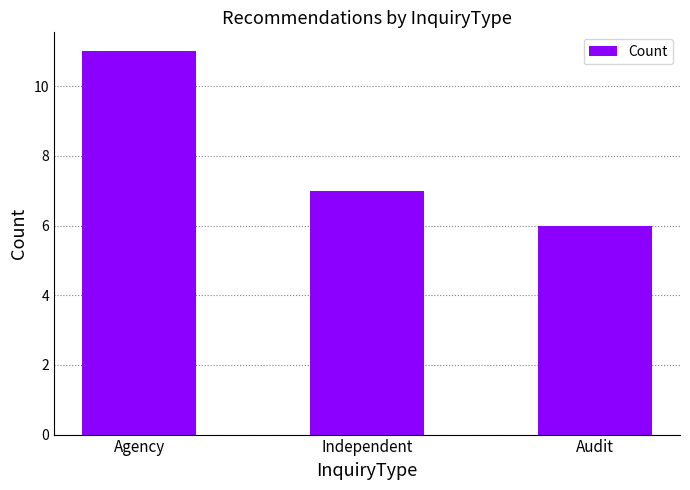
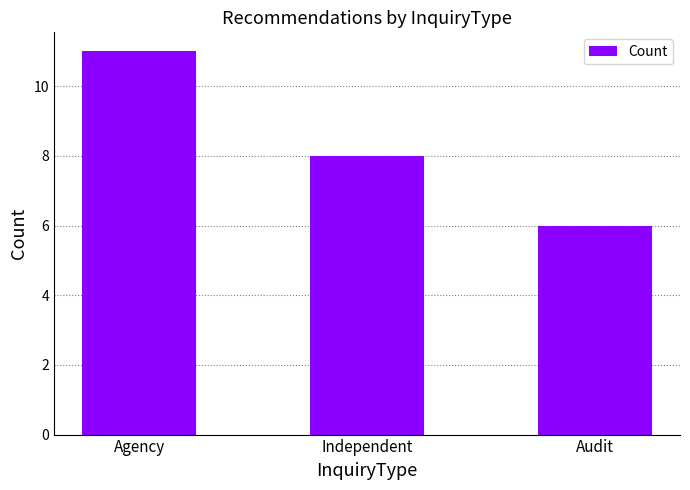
  {
    "Agency": 11,
-   "Independent": 7,
+   "Independent": 8,
    "Audit": 6
  }
